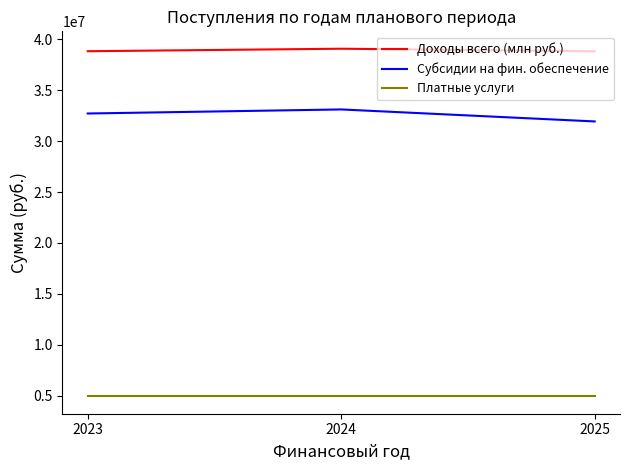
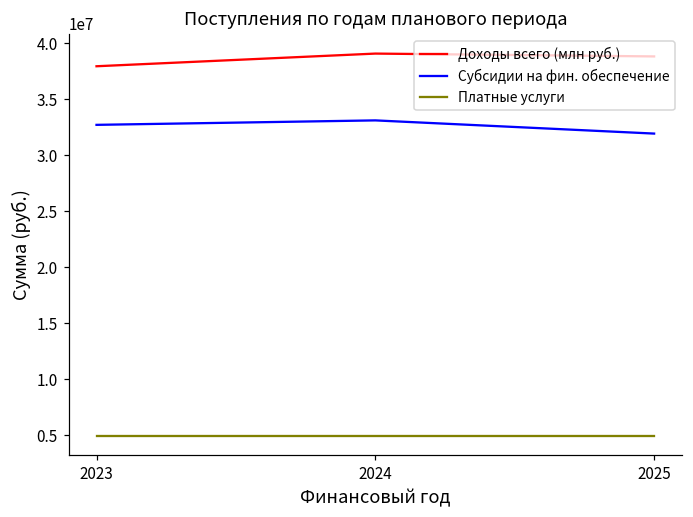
  {
    "Доходы всего (млн руб.)": {
-     "2023": 38800000,
+     "2023": 37900000,
      "2024": 39100000
    },
    "Субсидии на фин. обеспечение": {
      "2023": 32700000,
      "2024": 33100000,
      "2025": 31900000
    },
    "Платные услуги": {
      "2023": 5000000,
      "2024": 5000000,
      "2025": 5000000
    }
  }
